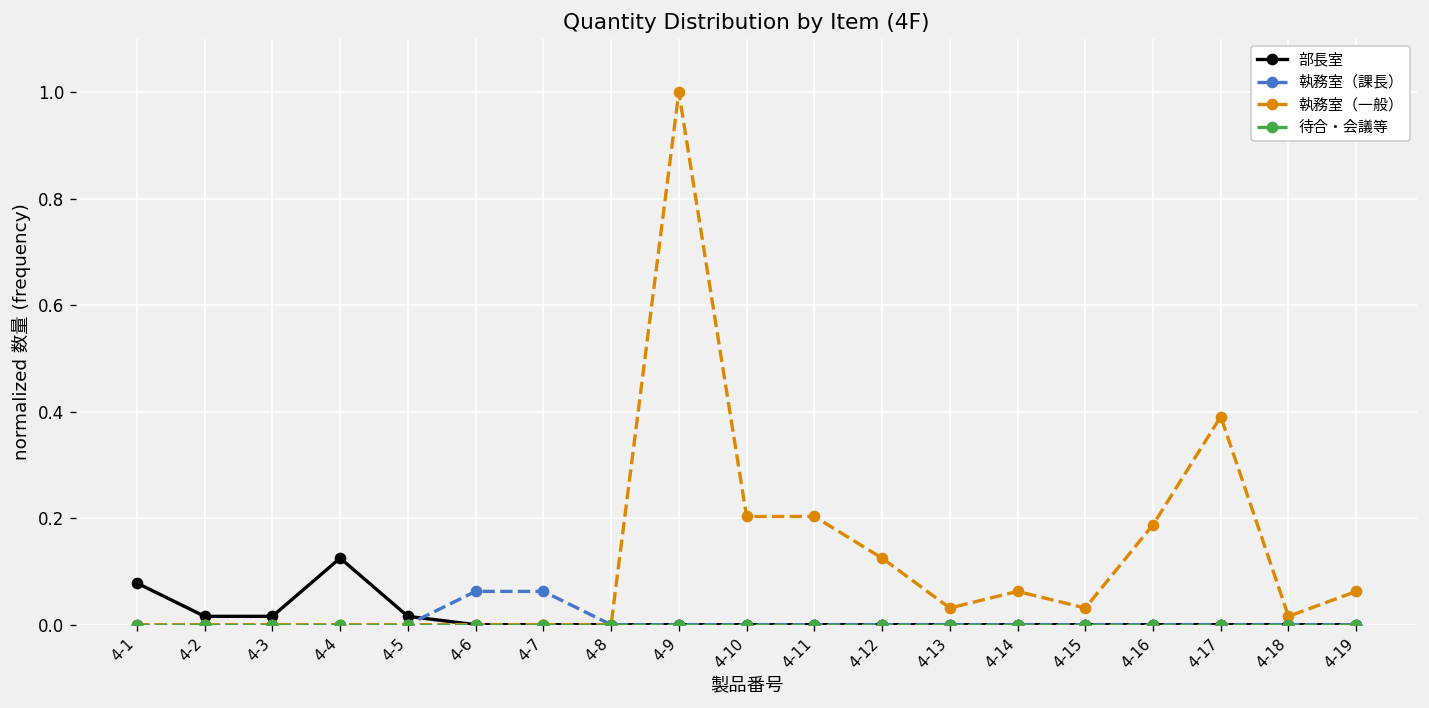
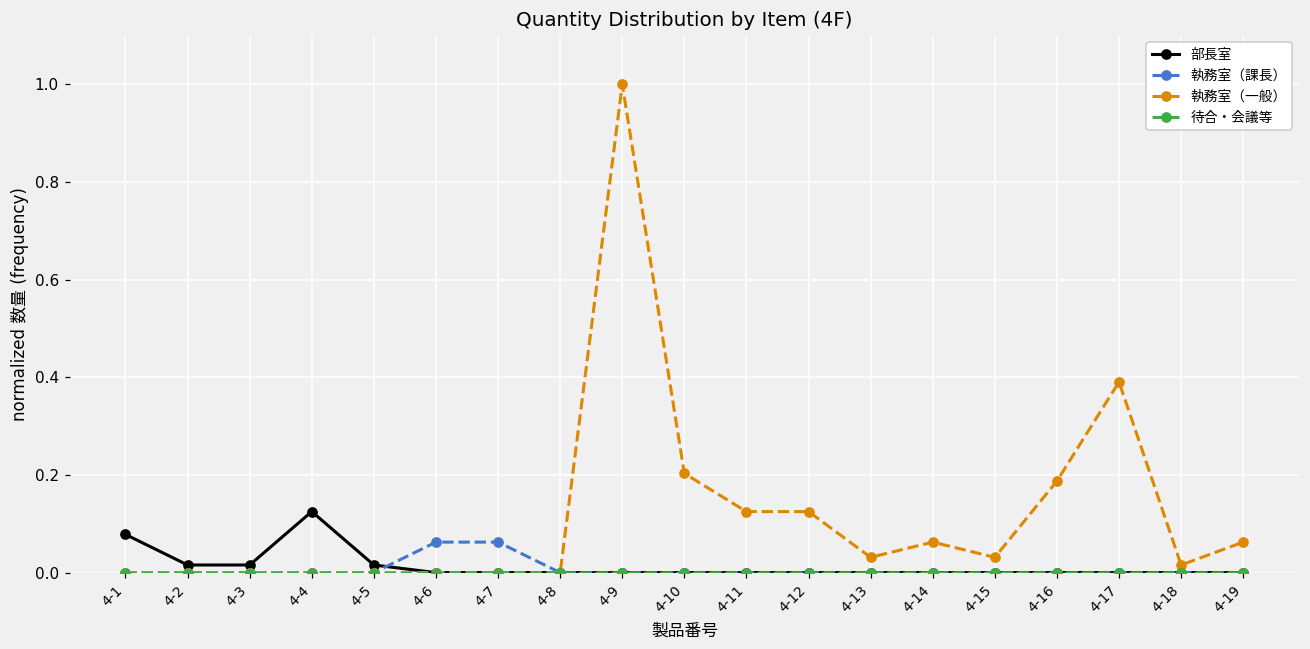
  {
    "部長室": {
      "4-1": 0.08,
      "4-2": 0.02,
      "4-3": 0.02,
      "4-4": 0.13,
      "4-5": 0.02
    },
    "執務室（課長）": {
      "4-6": 0.06,
      "4-7": 0.06
    },
    "執務室（一般）": {
      "4-9": 1.00,
      "4-10": 0.20,
-     "4-11": 0.20,
+     "4-11": 0.13,
      "4-12": 0.13,
      "4-13": 0.03,
      "4-14": 0.06,
      "4-15": 0.03,
      "4-16": 0.19,
      "4-17": 0.39,
      "4-18": 0.02,
      "4-19": 0.06
    }
  }
